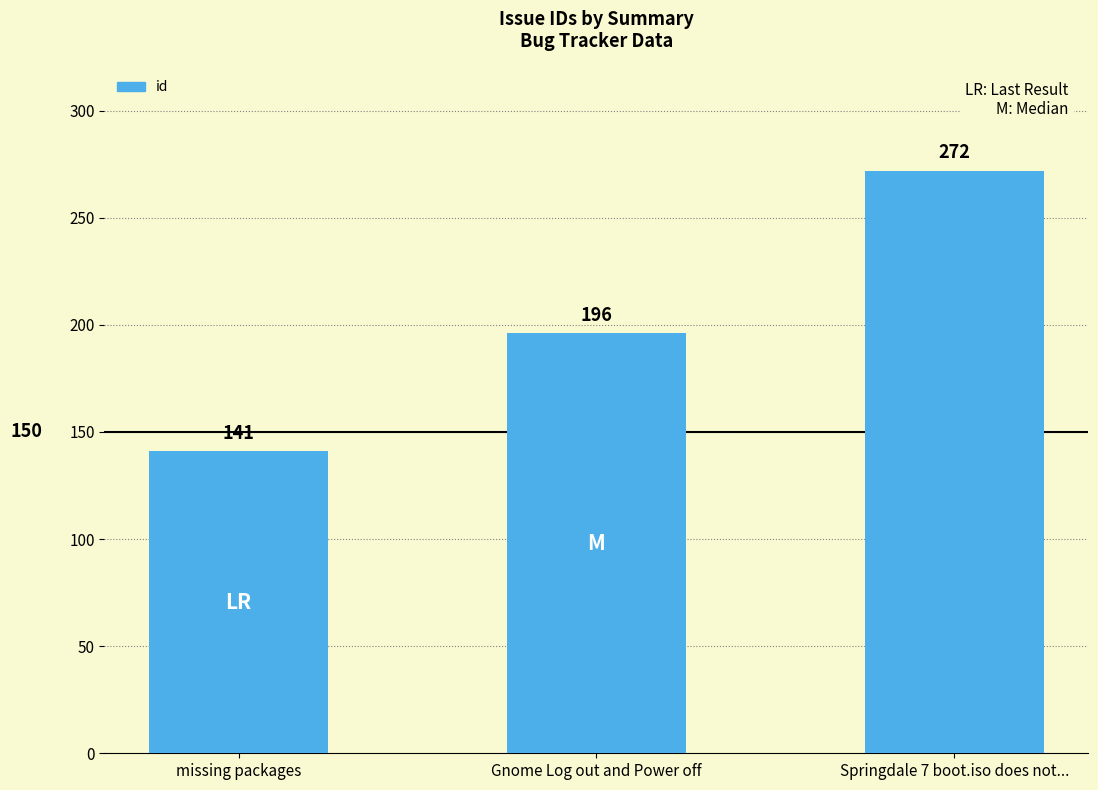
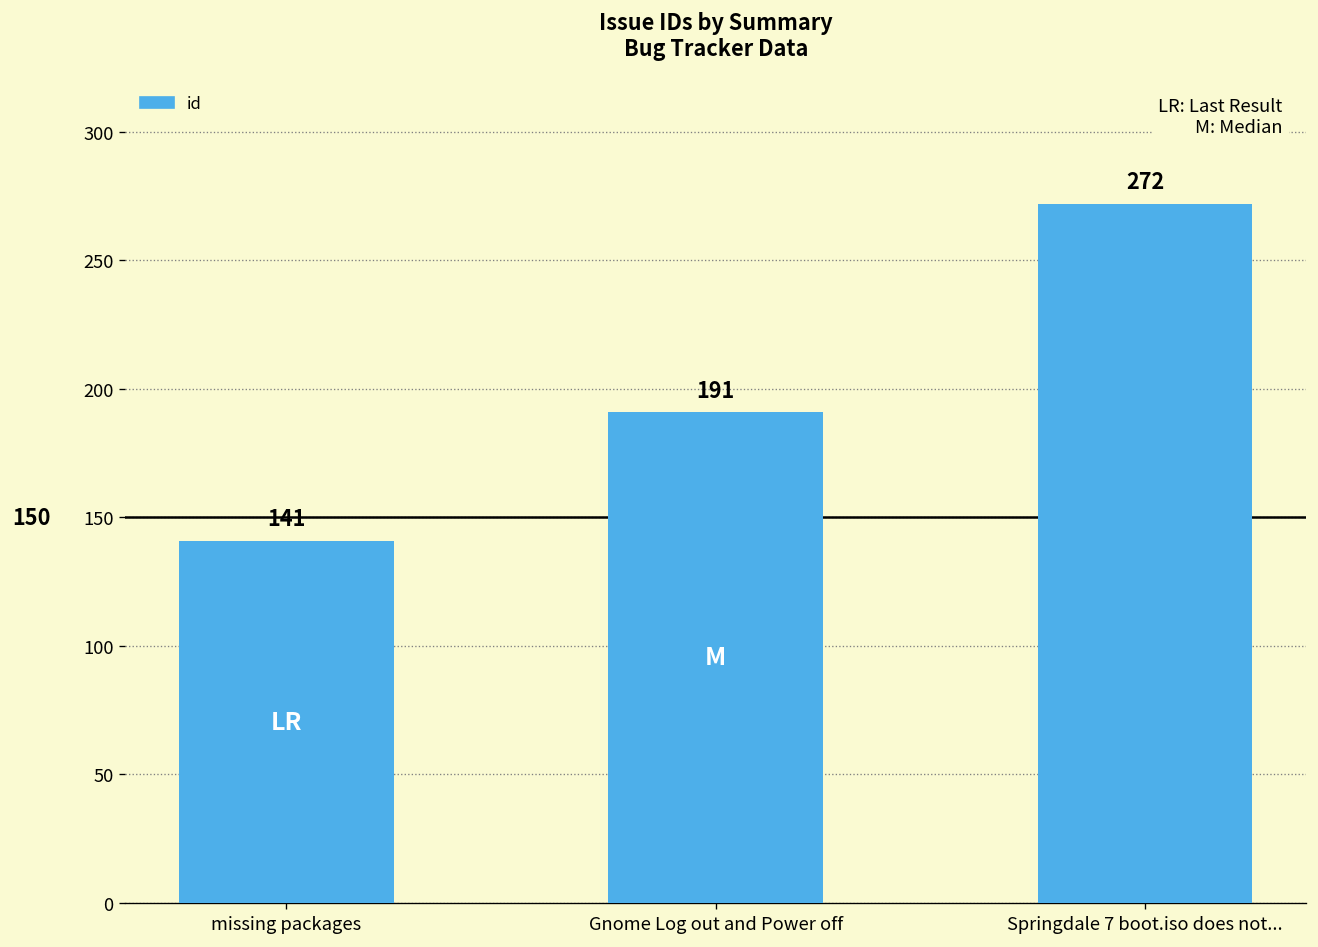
  {
    "missing packages": 141,
-   "Gnome Log out and Power off": 196,
+   "Gnome Log out and Power off": 191,
    "Springdale 7 boot.iso does not...": 272
  }
